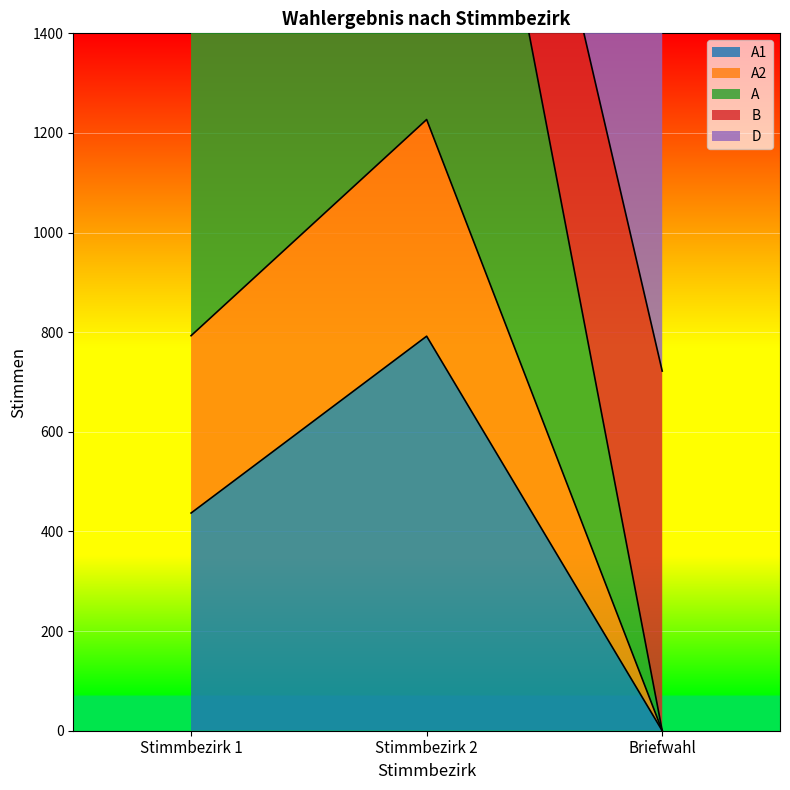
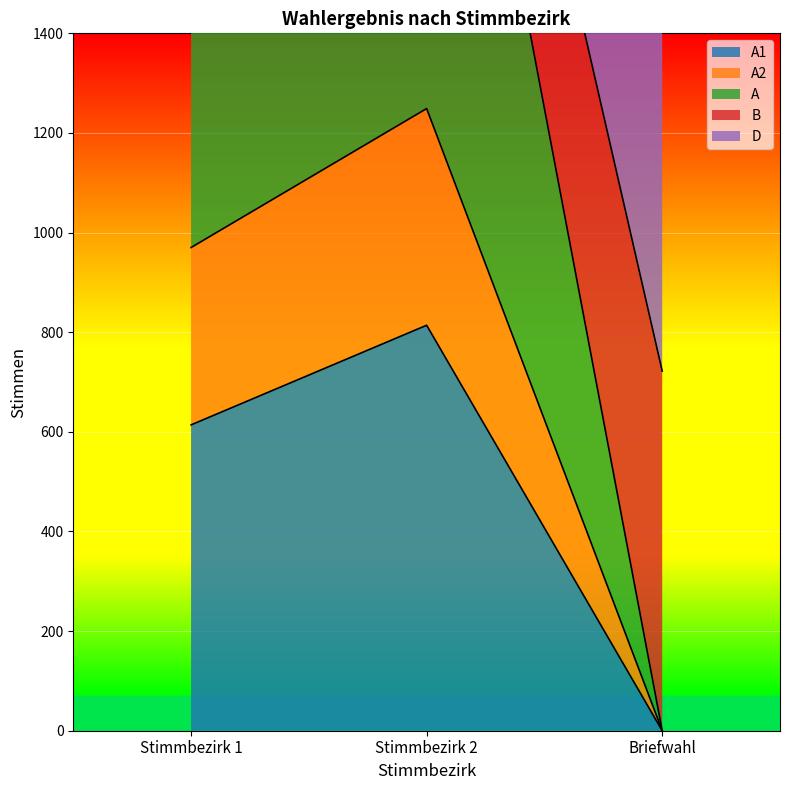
  {
    "A1": {
-     "Stimmbezirk 1": 440,
-     "Stimmbezirk 2": 790
+     "Stimmbezirk 1": 610,
+     "Stimmbezirk 2": 810
    },
    "B": {
      "Briefwahl": 720
    }
  }
